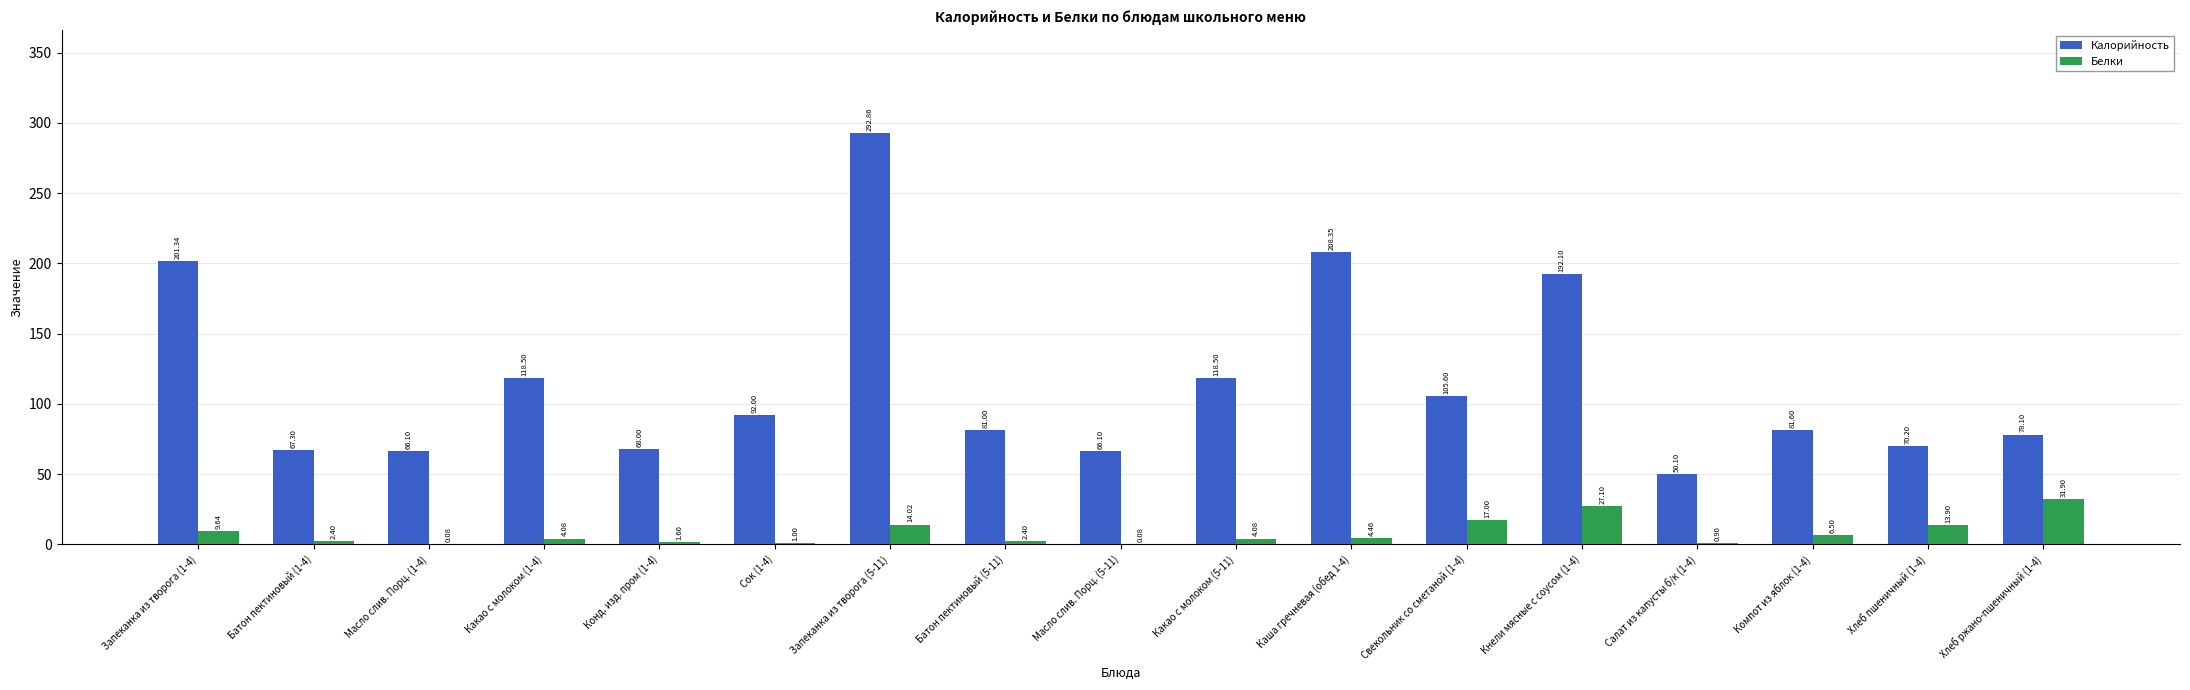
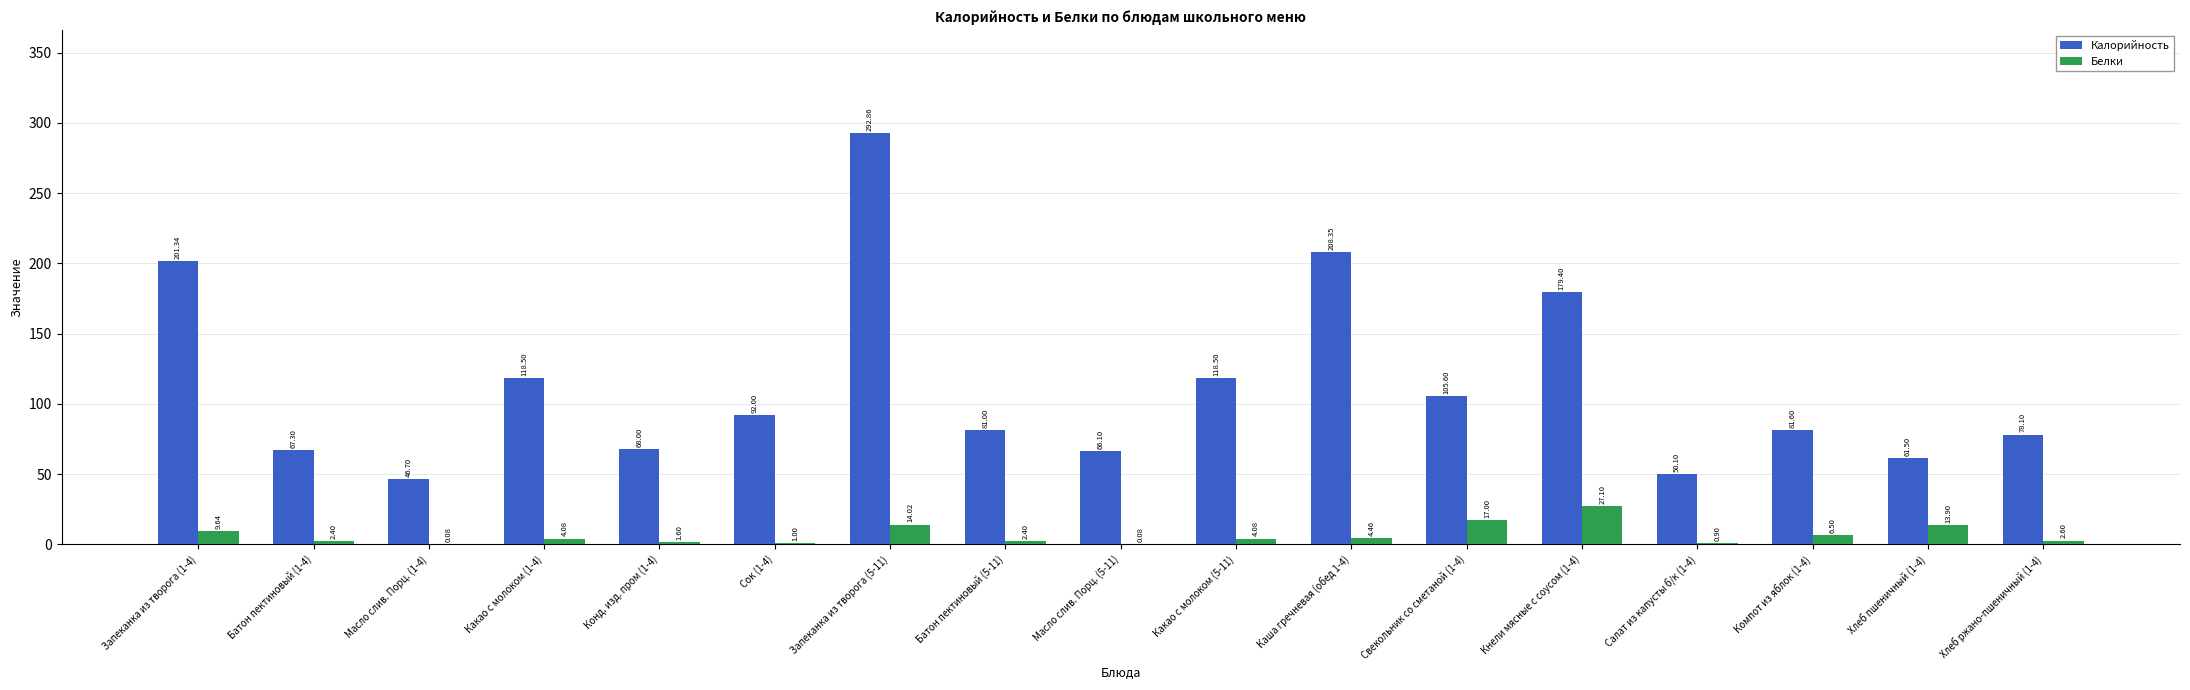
  {
    "Калорийность": {
      "Запеканка из творога (1-4)": 201.34,
      "Батон пектиновый (1-4)": 67.30,
-     "Масло слив. Порц. (1-4)": 66.10,
+     "Масло слив. Порц. (1-4)": 46.70,
      "Какао с молоком (1-4)": 118.50,
      "Конд. изд. пром (1-4)": 68.00,
      "Сок (1-4)": 92.00,
      "Запеканка из творога (5-11)": 292.86,
      "Батон пектиновый (5-11)": 81.00,
      "Масло слив. Порц. (5-11)": 66.10,
      "Какао с молоком (5-11)": 118.50,
      "Каша гречневая (обед 1-4)": 208.35,
      "Свекольник со сметаной (1-4)": 105.60,
-     "Кнели мясные с соусом (1-4)": 192.10,
+     "Кнели мясные с соусом (1-4)": 179.40,
      "Салат из капусты б/к (1-4)": 50.10,
      "Компот из яблок (1-4)": 81.60,
-     "Хлеб пшеничный (1-4)": 70.20,
+     "Хлеб пшеничный (1-4)": 61.50,
      "Хлеб ржано-пшеничный (1-4)": 78.10
    },
    "Белки": {
      "Запеканка из творога (1-4)": 9.64,
      "Батон пектиновый (1-4)": 2.40,
      "Масло слив. Порц. (1-4)": 0.08,
      "Какао с молоком (1-4)": 4.08,
      "Конд. изд. пром (1-4)": 1.60,
      "Сок (1-4)": 1.00,
      "Запеканка из творога (5-11)": 14.02,
      "Батон пектиновый (5-11)": 2.40,
      "Масло слив. Порц. (5-11)": 0.08,
      "Какао с молоком (5-11)": 4.08,
      "Каша гречневая (обед 1-4)": 4.46,
      "Свекольник со сметаной (1-4)": 17.00,
      "Кнели мясные с соусом (1-4)": 27.10,
      "Салат из капусты б/к (1-4)": 0.90,
      "Компот из яблок (1-4)": 6.50,
      "Хлеб пшеничный (1-4)": 13.90,
-     "Хлеб ржано-пшеничный (1-4)": 31.90
+     "Хлеб ржано-пшеничный (1-4)": 2.60
    }
  }
